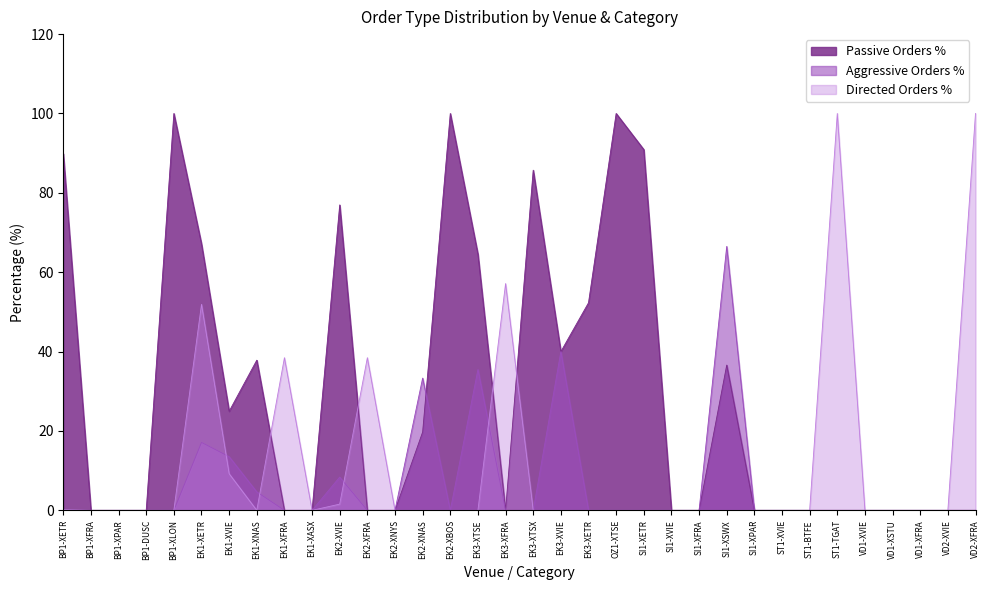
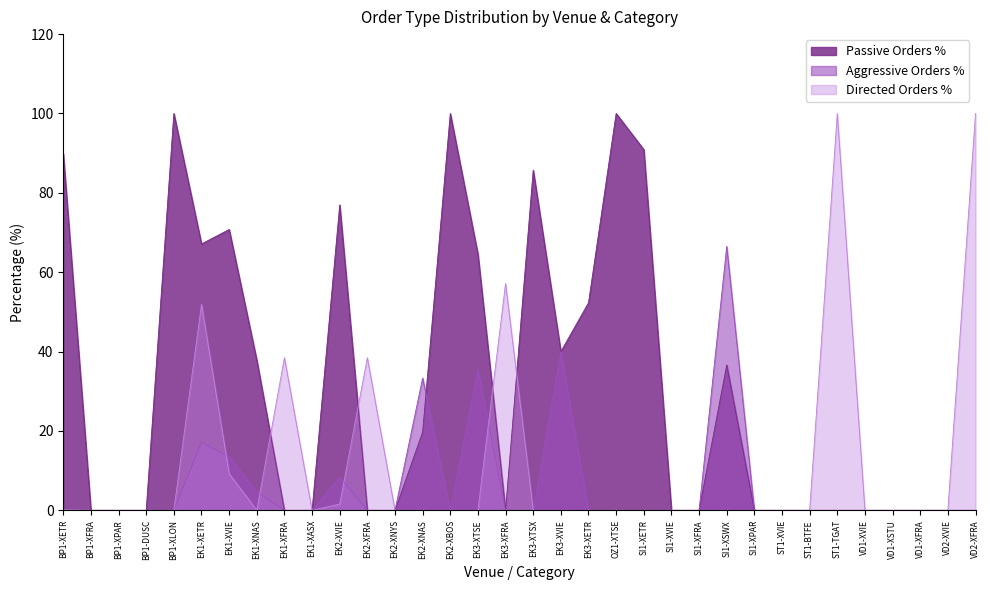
  {
    "Passive Orders %": {
      "BP1-XETR": 90,
      "BP1-XLON": 100,
      "EK1-XETR": 67,
-     "EK1-XVIE": 25,
+     "EK1-XVIE": 71,
      "EK1-XNAS": 38,
      "EK2-XVIE": 77,
      "EK2-XNAS": 20,
      "EK2-XBOS": 100,
      "EK3-XTSE": 65,
      "EK3-XTSX": 86,
      "EK3-XETR": 52,
      "OZ1-XTSE": 100,
      "SI1-XETR": 91,
      "SI1-XSWX": 37
    },
    "Aggressive Orders %": {
      "EK1-XETR": 17,
      "EK1-XVIE": 14,
      "EK1-XNAS": 5,
      "EK2-XVIE": 8,
      "EK2-XNAS": 33,
      "EK3-XTSE": 35,
      "SI1-XSWX": 67
    },
    "Directed Orders %": {
      "EK1-XETR": 52,
      "EK1-XVIE": 9,
      "EK1-XNAS": 0,
      "EK1-XFRA": 38,
      "EK2-XVIE": 2,
      "EK2-XFRA": 38,
      "EK2-XNAS": 0,
      "EK3-XTSE": 0,
      "EK3-XFRA": 57,
      "EK3-XVIE": 0,
      "SI1-XSWX": 0,
      "ST1-TGAT": 100,
      "VD2-XFRA": 100
    }
  }
